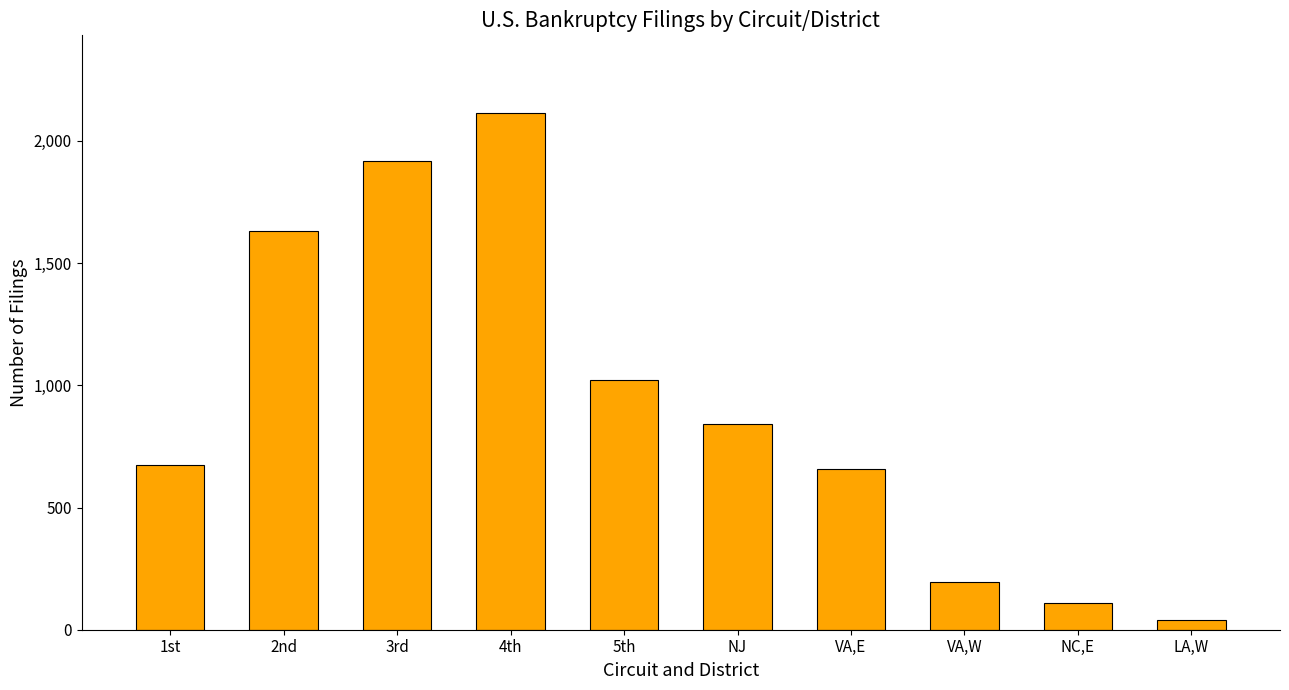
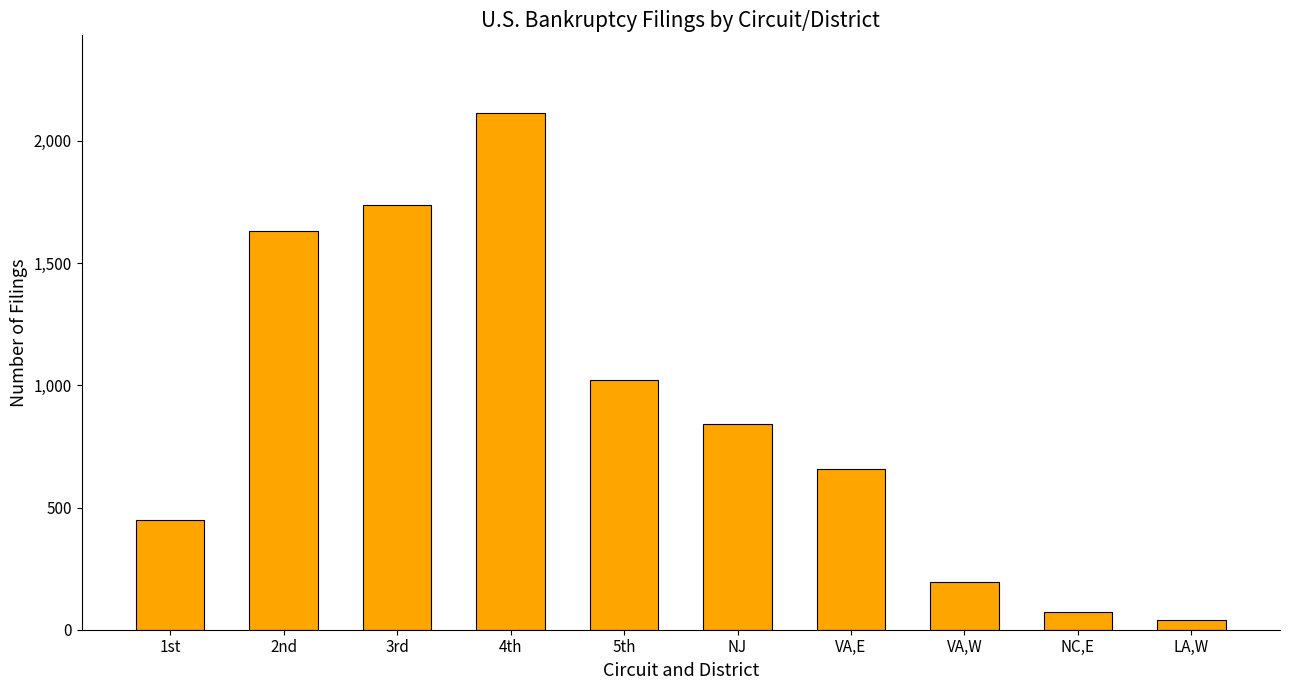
  {
-   "1st": "670",
+   "1st": "450",
    "2nd": "1,630",
-   "3rd": "1,920",
+   "3rd": "1,740",
    "4th": "2,120",
    "5th": "1,020",
    "NJ": "840",
    "VA,E": "660",
    "VA,W": "200",
-   "NC,E": "110",
+   "NC,E": "70",
    "LA,W": "40"
  }
